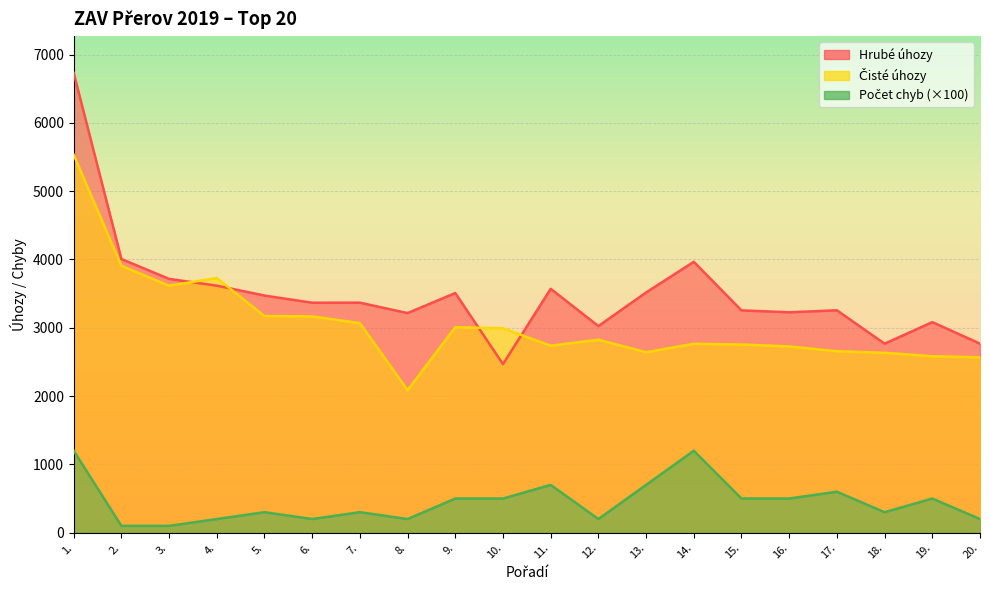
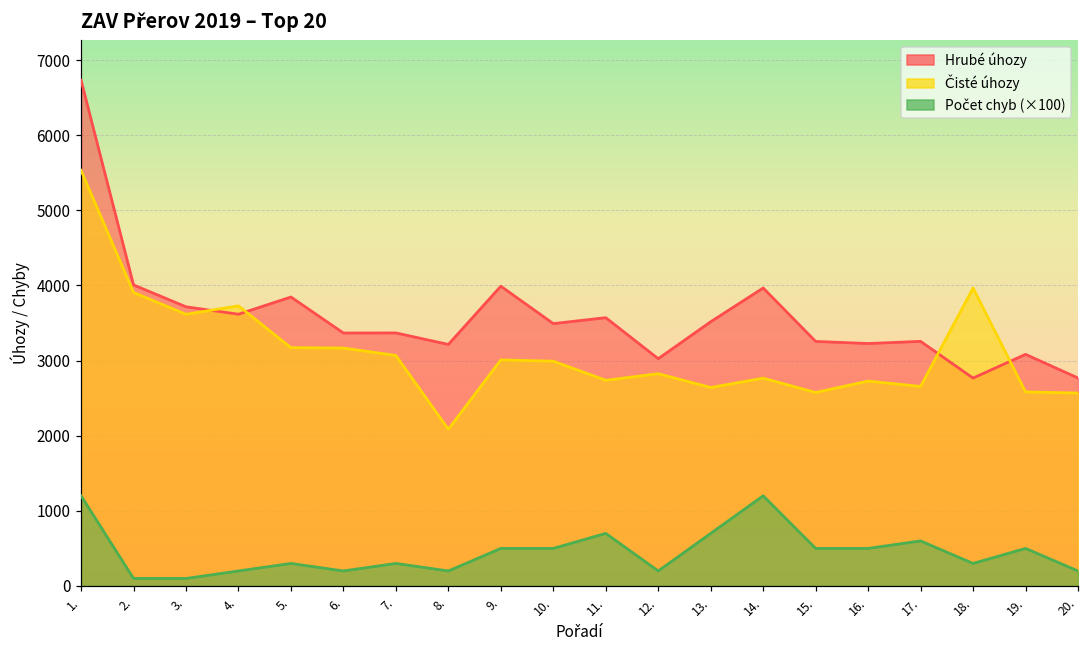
  {
    "Hrubé úhozy": {
      "1.": 6700,
      "2.": 4000,
      "3.": 3700,
      "4.": 3600,
-     "5.": 3500,
+     "5.": 3800,
      "6.": 3400,
      "7.": 3400,
      "8.": 3200,
-     "9.": 3500,
-     "10.": 2500,
+     "9.": 4000,
+     "10.": 3500,
      "11.": 3600,
      "12.": 3000,
      "13.": 3500,
      "14.": 4000,
      "15.": 3300,
      "16.": 3200,
      "17.": 3300,
      "18.": 2800,
      "19.": 3100,
      "20.": 2800
    },
    "Čisté úhozy": {
      "1.": 5500,
      "2.": 3900,
      "3.": 3600,
      "4.": 3700,
      "5.": 3200,
      "6.": 3200,
      "7.": 3100,
      "8.": 2100,
      "9.": 3000,
      "10.": 3000,
      "11.": 2700,
      "12.": 2800,
      "13.": 2600,
      "14.": 2800,
-     "15.": 2800,
+     "15.": 2600,
      "16.": 2700,
      "17.": 2700,
-     "18.": 2600,
+     "18.": 4000,
      "19.": 2600,
      "20.": 2600
    }
  }
